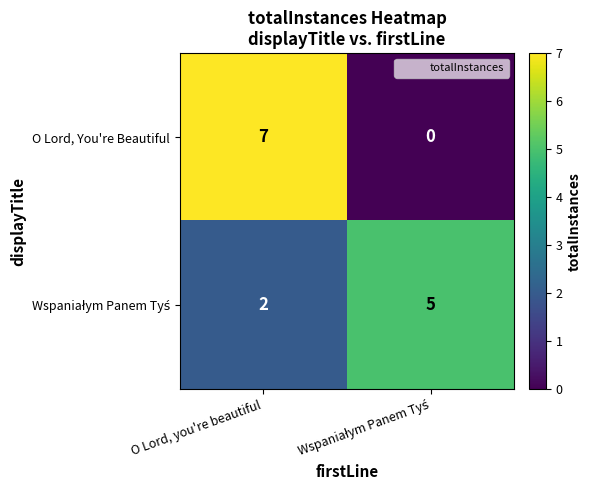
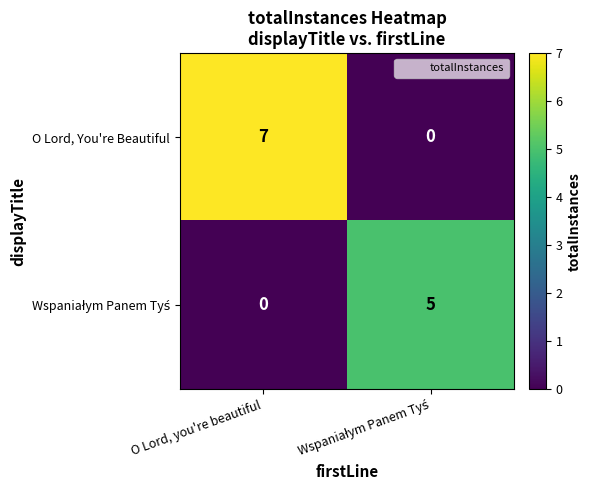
  {
    "O Lord, You're Beautiful": {
      "O Lord, you're beautiful": 7,
      "Wspaniałym Panem Tyś": 0
    },
    "Wspaniałym Panem Tyś": {
-     "O Lord, you're beautiful": 2,
+     "O Lord, you're beautiful": 0,
      "Wspaniałym Panem Tyś": 5
    }
  }
